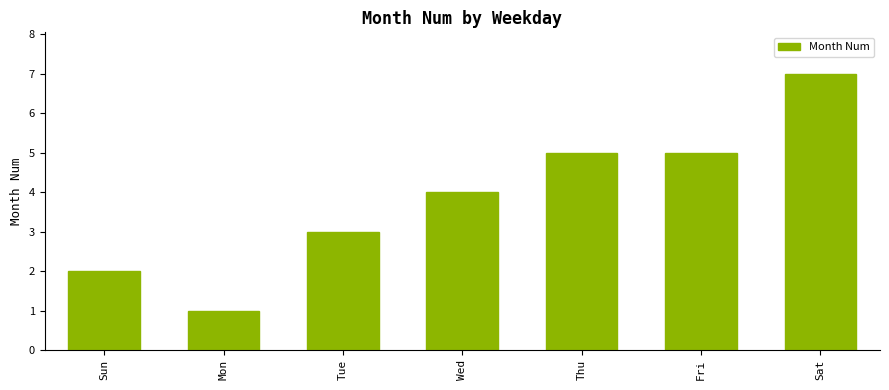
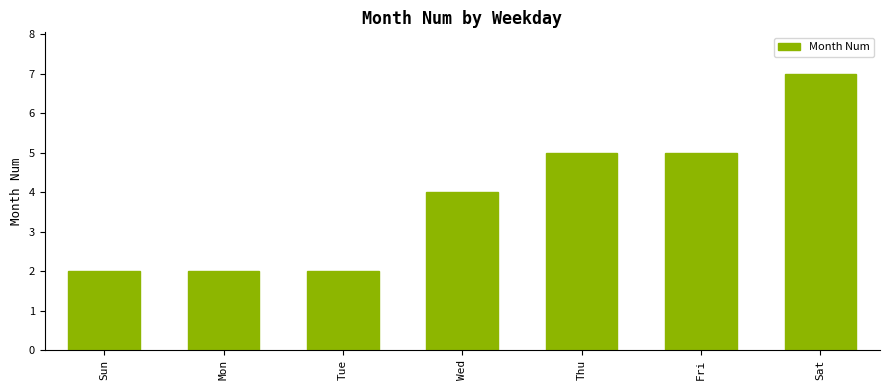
  {
    "Sun": 2,
-   "Mon": 1,
-   "Tue": 3,
+   "Mon": 2,
+   "Tue": 2,
    "Wed": 4,
    "Thu": 5,
    "Fri": 5,
    "Sat": 7
  }
